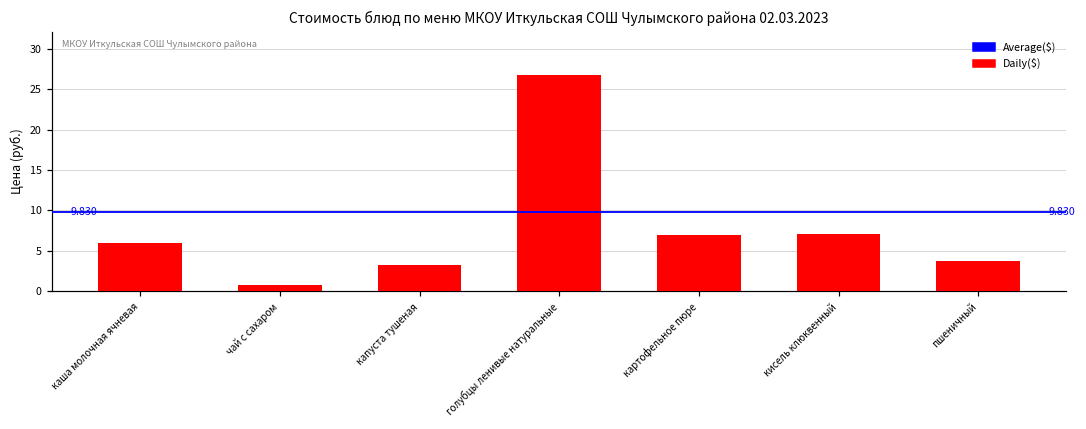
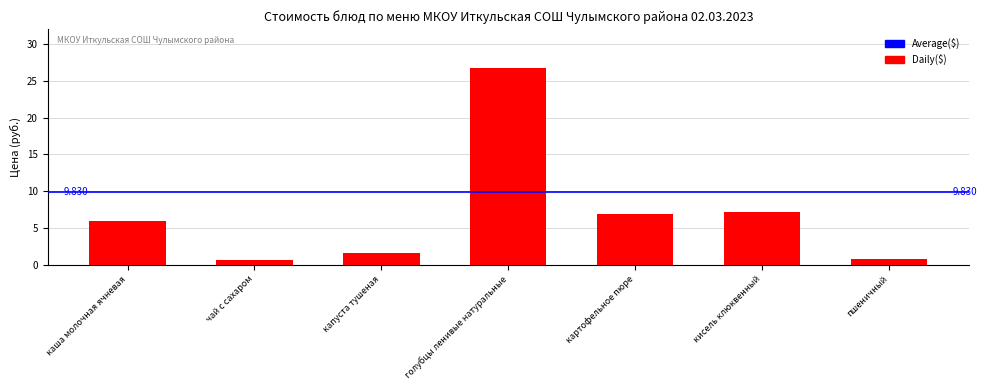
  {
    "каша молочная ячневая": 6,
    "чай с сахаром": 1,
-   "капуста тушеная": 3,
+   "капуста тушеная": 2,
    "голубцы ленивые натуральные": 27,
    "картофельное пюре": 7,
    "кисель клюквенный": 7,
-   "пшеничный": 4
+   "пшеничный": 1
  }
